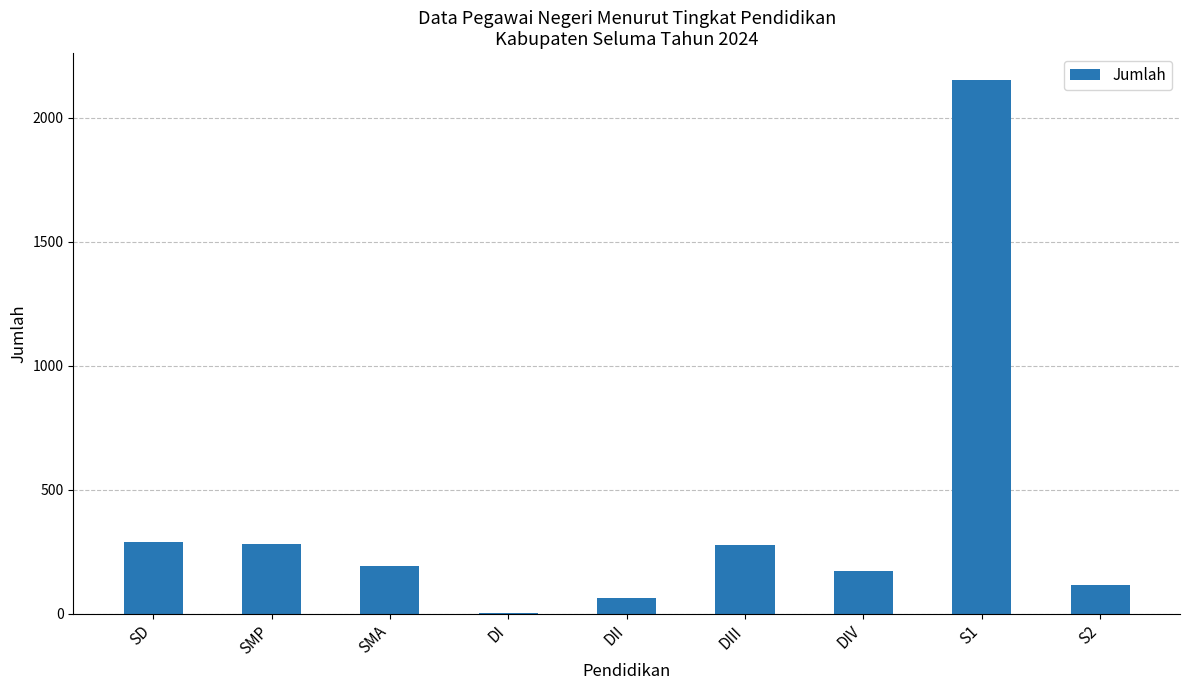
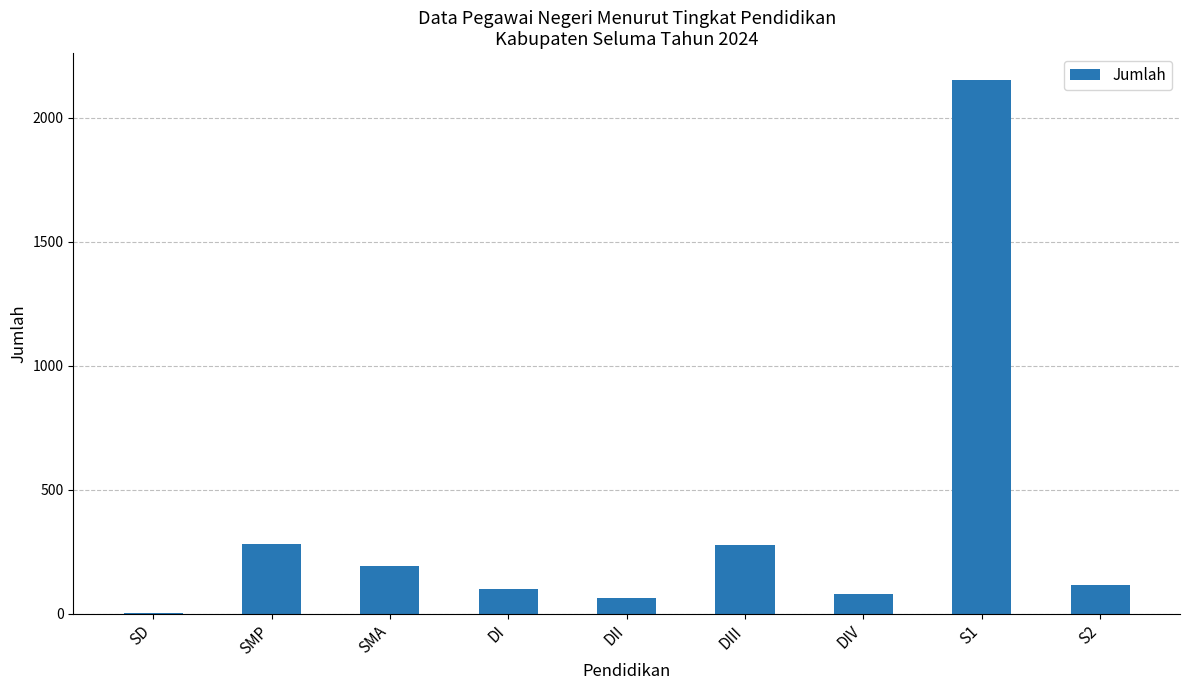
  {
-   "SD": 290,
+   "SD": 0,
    "SMP": 280,
    "SMA": 190,
-   "DI": 0,
+   "DI": 100,
    "DII": 70,
    "DIII": 280,
-   "DIV": 170,
+   "DIV": 80,
    "S1": 2150,
    "S2": 120
  }
